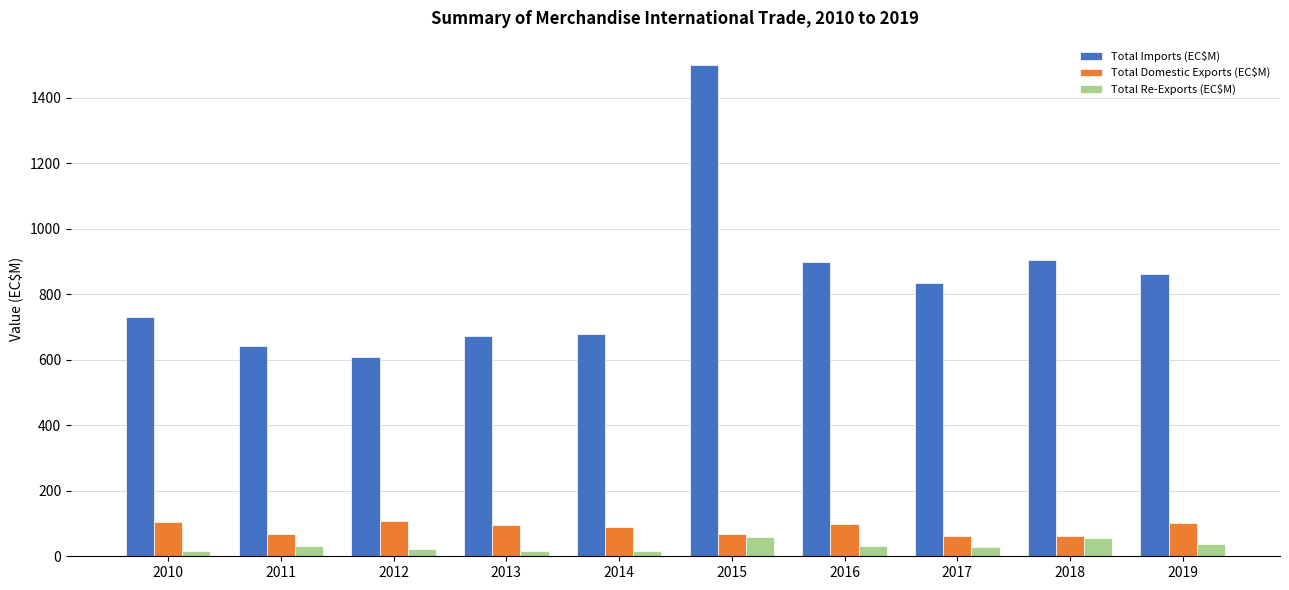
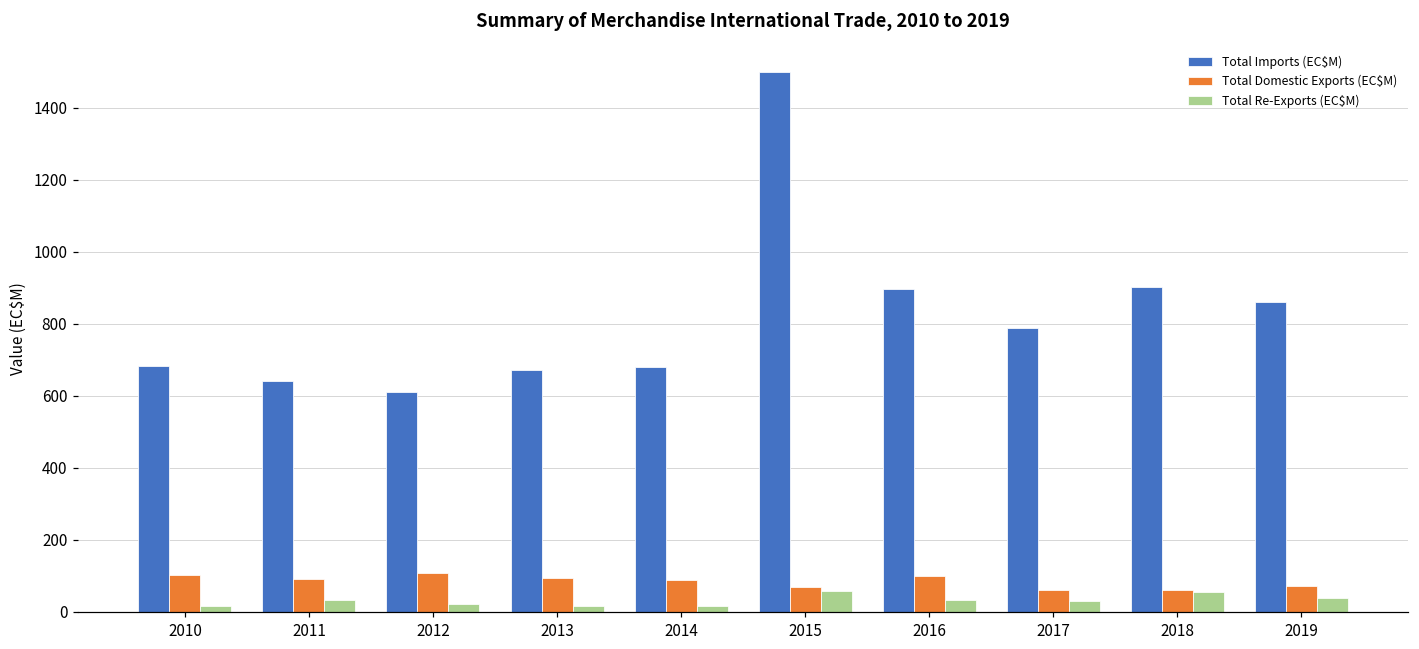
  {
    "Total Imports (EC$M)": {
-     "2010": 730,
+     "2010": 680,
      "2011": 640,
      "2012": 610,
      "2013": 670,
      "2014": 680,
      "2015": 1500,
      "2016": 900,
-     "2017": 830,
+     "2017": 790,
      "2018": 900,
      "2019": 860
    },
    "Total Domestic Exports (EC$M)": {
      "2010": 100,
-     "2011": 70,
+     "2011": 90,
      "2012": 110,
      "2013": 90,
      "2014": 90,
      "2015": 70,
      "2016": 100,
      "2017": 60,
      "2018": 60,
-     "2019": 100
+     "2019": 70
    },
    "Total Re-Exports (EC$M)": {
      "2010": 20,
      "2011": 30,
      "2012": 20,
      "2013": 20,
      "2014": 20,
      "2015": 60,
      "2016": 30,
      "2017": 30,
      "2018": 50,
      "2019": 40
    }
  }
